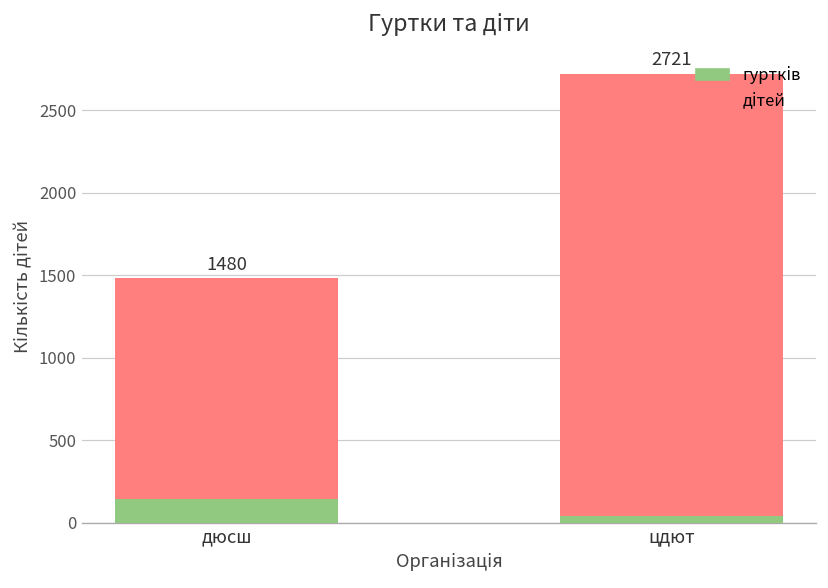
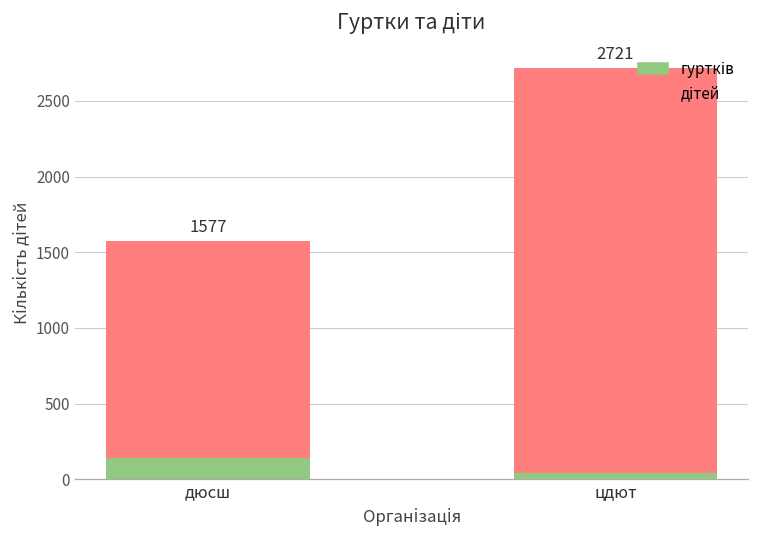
  {
    "дітей": {
-     "дюсш": 1480,
+     "дюсш": 1577,
      "цдют": 2721
    }
  }
